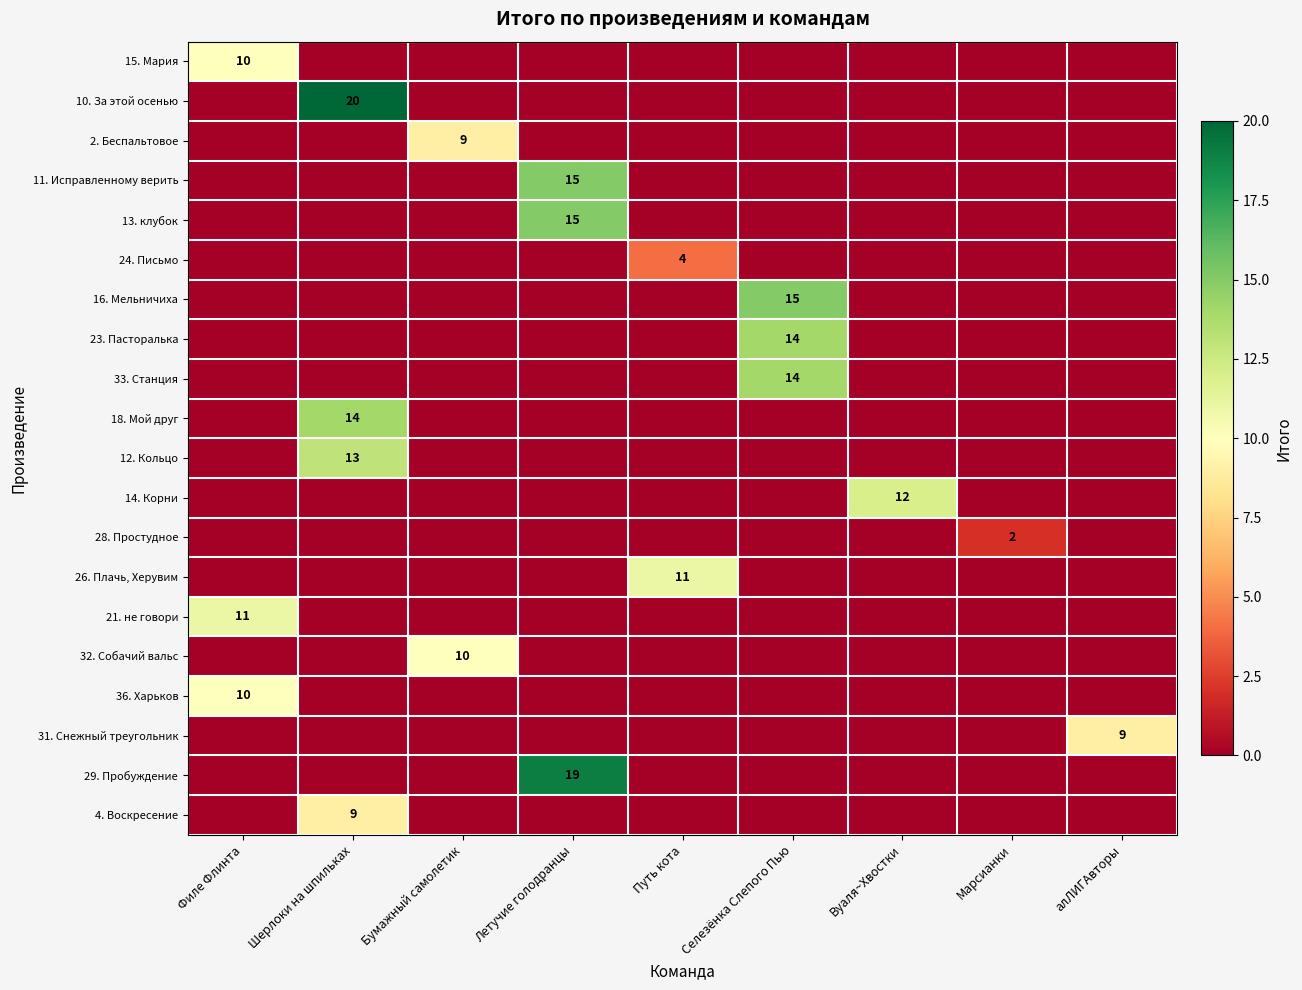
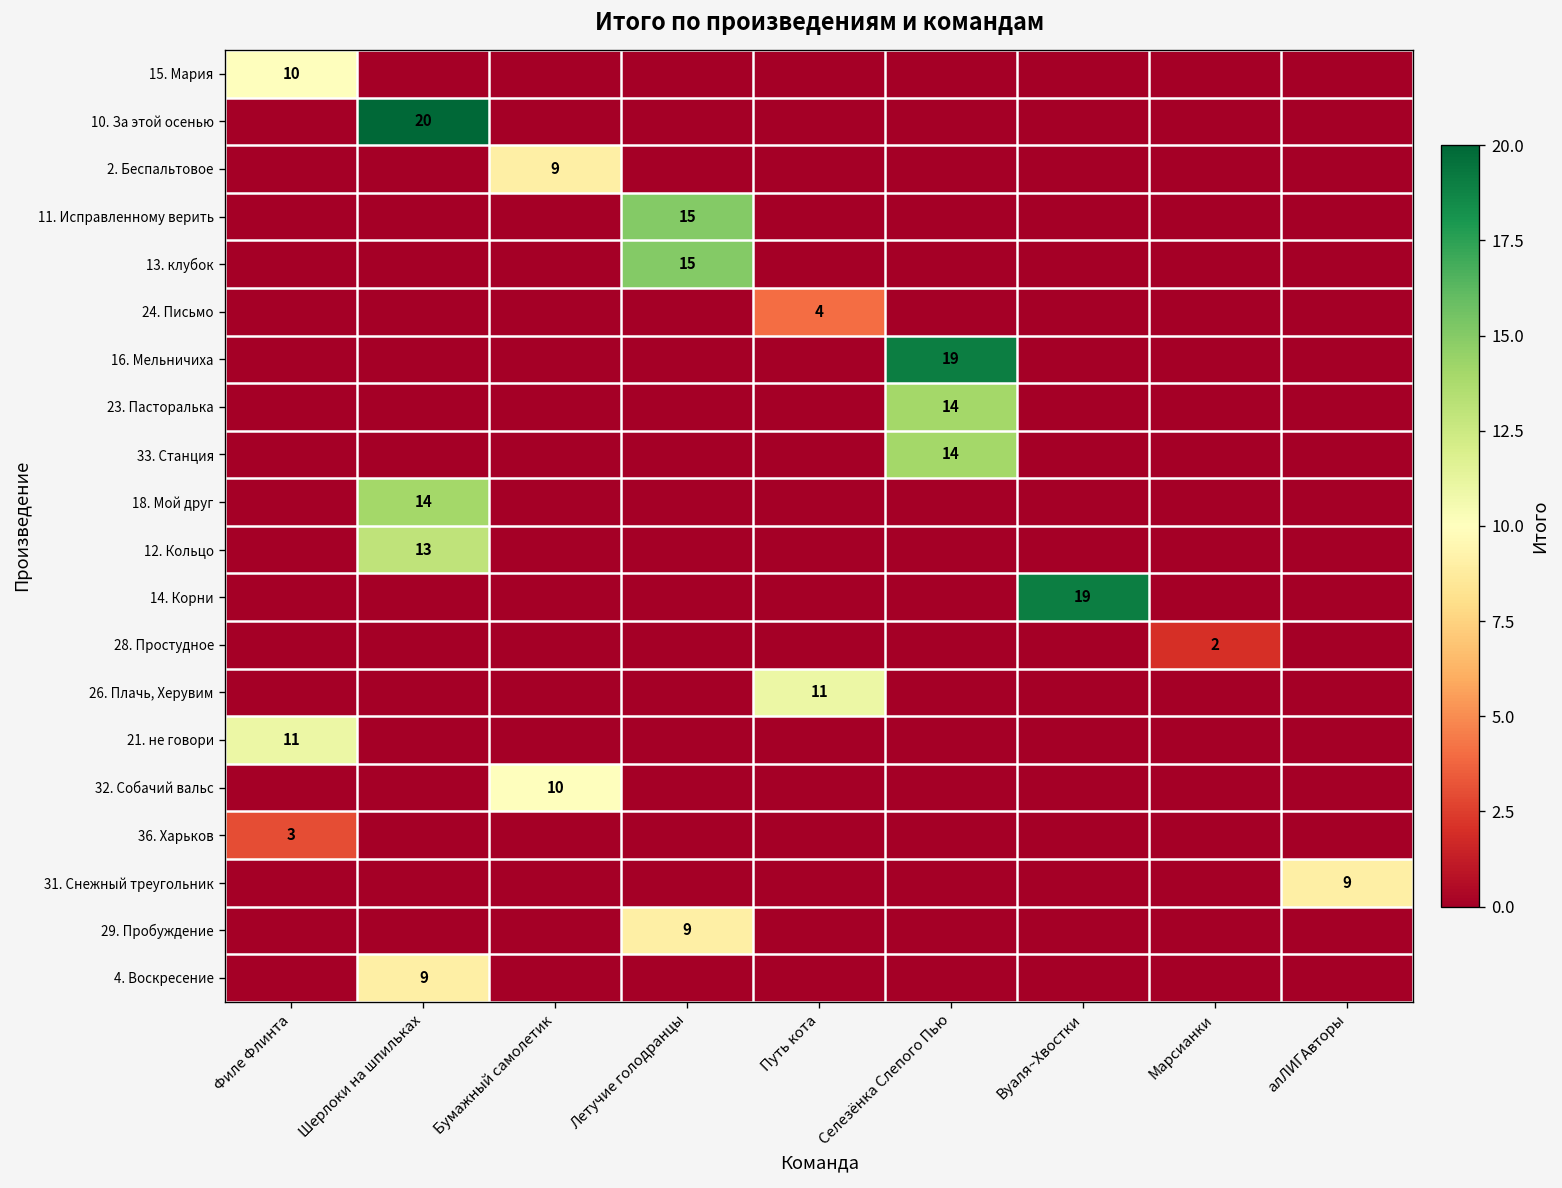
  {
    "15. Мария": {
      "Филе Флинта": 10
    },
    "10. За этой осенью": {
      "Шерлоки на шпильках": 20
    },
    "2. Беспальтовое": {
      "Бумажный самолетик": 9
    },
    "11. Исправленному верить": {
      "Летучие голодранцы": 15
    },
    "13. клубок": {
      "Летучие голодранцы": 15
    },
    "24. Письмо": {
      "Путь кота": 4
    },
    "16. Мельничиха": {
-     "Селезёнка Слепого Пью": 15
+     "Селезёнка Слепого Пью": 19
    },
    "23. Пасторалька": {
      "Селезёнка Слепого Пью": 14
    },
    "33. Станция": {
      "Селезёнка Слепого Пью": 14
    },
    "18. Мой друг": {
      "Шерлоки на шпильках": 14
    },
    "12. Кольцо": {
      "Шерлоки на шпильках": 13
    },
    "14. Корни": {
-     "Вуаля~Хвостки": 12
+     "Вуаля~Хвостки": 19
    },
    "28. Простудное": {
      "Марсианки": 2
    },
    "26. Плачь, Херувим": {
      "Путь кота": 11
    },
    "21. не говори": {
      "Филе Флинта": 11
    },
    "32. Собачий вальс": {
      "Бумажный самолетик": 10
    },
    "36. Харьков": {
-     "Филе Флинта": 10
+     "Филе Флинта": 3
    },
    "31. Снежный треугольник": {
      "алЛИГАвторы": 9
    },
    "29. Пробуждение": {
-     "Летучие голодранцы": 19
+     "Летучие голодранцы": 9
    },
    "4. Воскресение": {
      "Шерлоки на шпильках": 9
    }
  }
